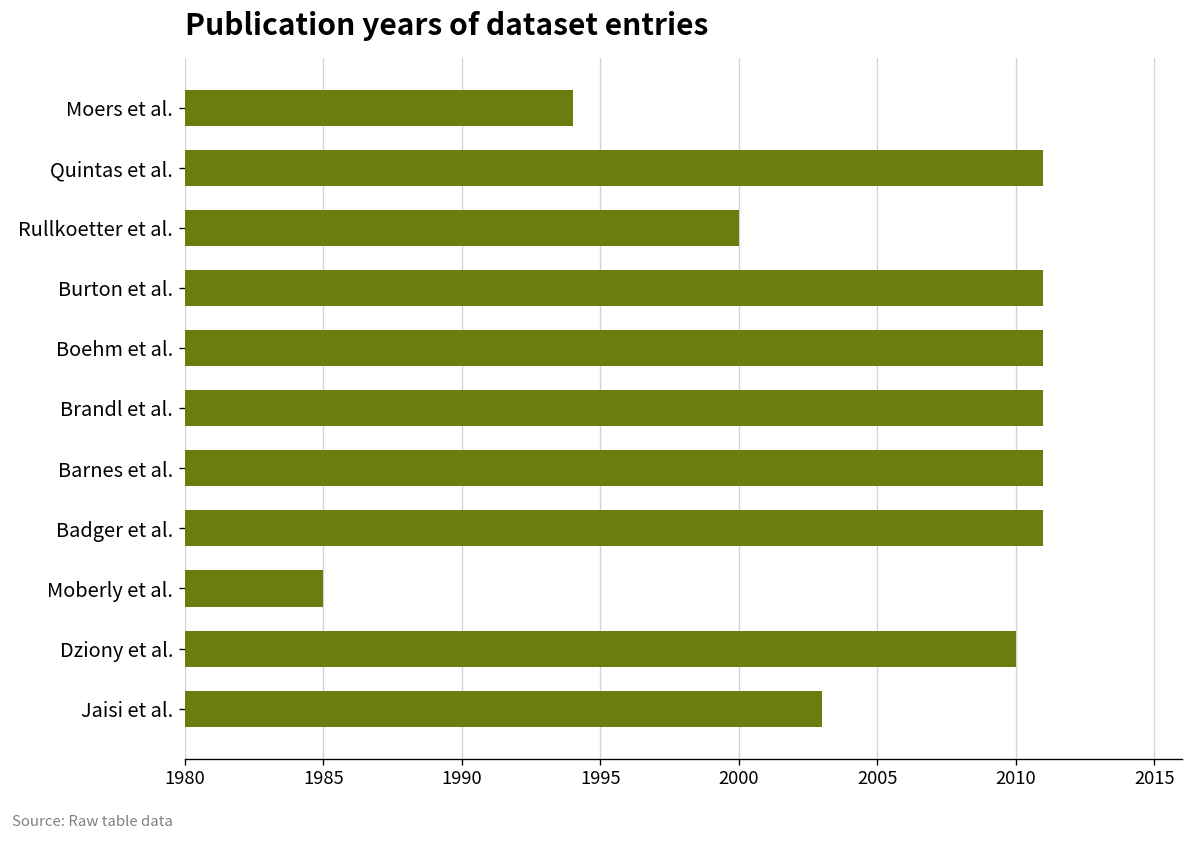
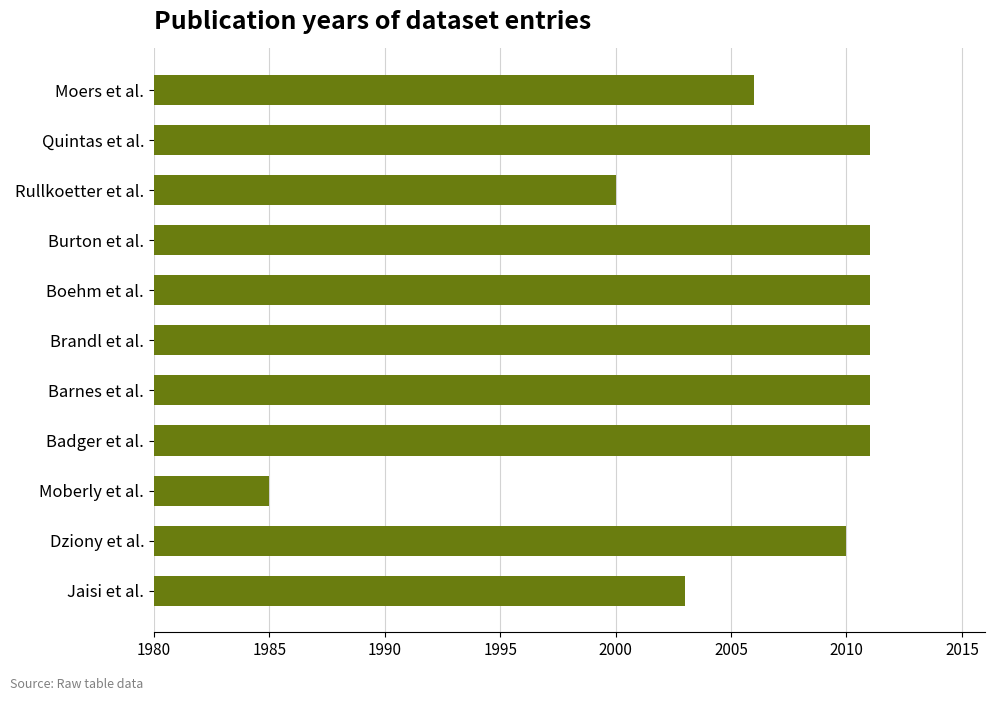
  {
-   "Moers et al.": 1994,
+   "Moers et al.": 2006,
    "Quintas et al.": 2011,
    "Rullkoetter et al.": 2000,
    "Burton et al.": 2011,
    "Boehm et al.": 2011,
    "Brandl et al.": 2011,
    "Barnes et al.": 2011,
    "Badger et al.": 2011,
    "Moberly et al.": 1985,
    "Dziony et al.": 2010,
    "Jaisi et al.": 2003
  }
